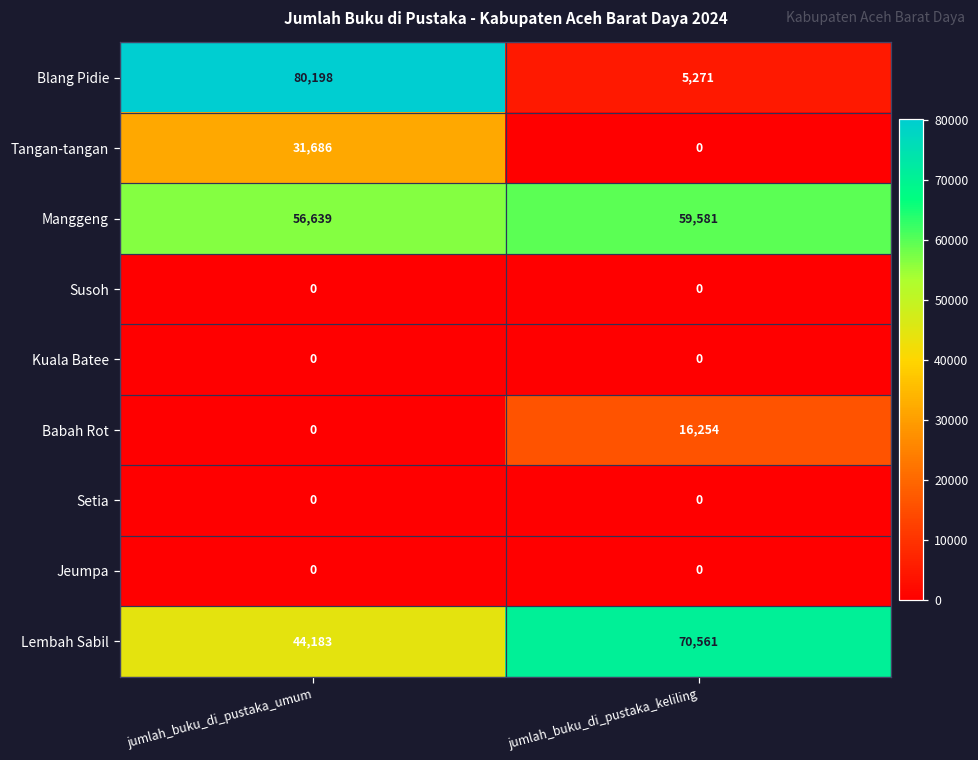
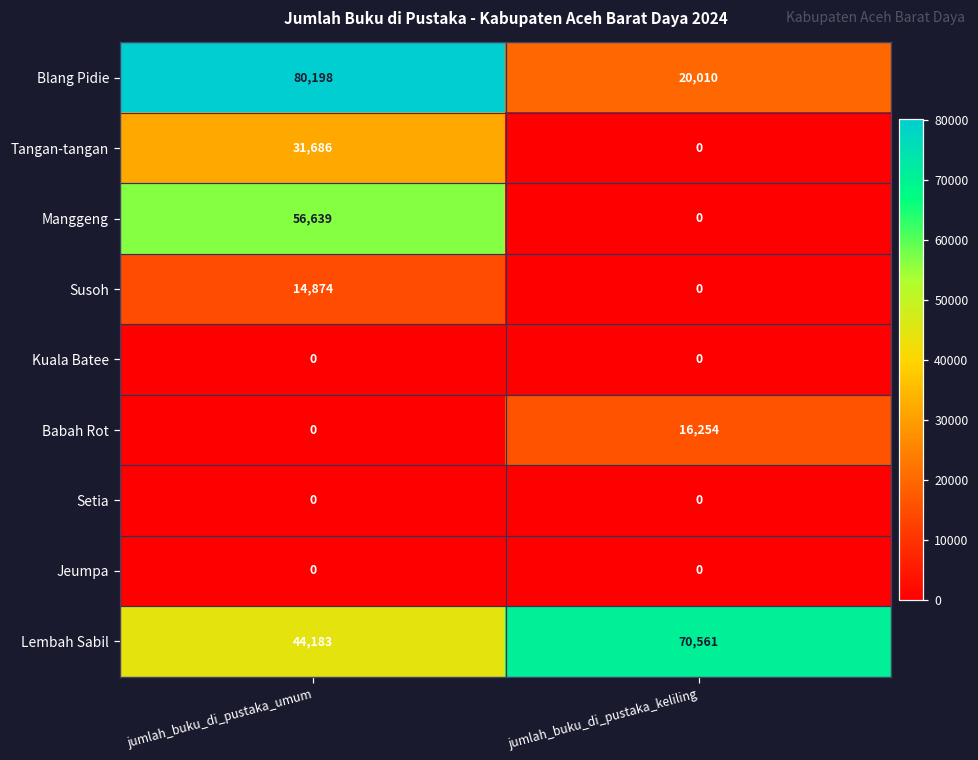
  {
    "Blang Pidie": {
      "jumlah_buku_di_pustaka_umum": "80,198",
-     "jumlah_buku_di_pustaka_keliling": "5,271"
+     "jumlah_buku_di_pustaka_keliling": "20,010"
    },
    "Tangan-tangan": {
      "jumlah_buku_di_pustaka_umum": "31,686",
      "jumlah_buku_di_pustaka_keliling": "0"
    },
    "Manggeng": {
      "jumlah_buku_di_pustaka_umum": "56,639",
-     "jumlah_buku_di_pustaka_keliling": "59,581"
+     "jumlah_buku_di_pustaka_keliling": "0"
    },
    "Susoh": {
-     "jumlah_buku_di_pustaka_umum": "0",
+     "jumlah_buku_di_pustaka_umum": "14,874",
      "jumlah_buku_di_pustaka_keliling": "0"
    },
    "Kuala Batee": {
      "jumlah_buku_di_pustaka_umum": "0",
      "jumlah_buku_di_pustaka_keliling": "0"
    },
    "Babah Rot": {
      "jumlah_buku_di_pustaka_umum": "0",
      "jumlah_buku_di_pustaka_keliling": "16,254"
    },
    "Setia": {
      "jumlah_buku_di_pustaka_umum": "0",
      "jumlah_buku_di_pustaka_keliling": "0"
    },
    "Jeumpa": {
      "jumlah_buku_di_pustaka_umum": "0",
      "jumlah_buku_di_pustaka_keliling": "0"
    },
    "Lembah Sabil": {
      "jumlah_buku_di_pustaka_umum": "44,183",
      "jumlah_buku_di_pustaka_keliling": "70,561"
    }
  }
